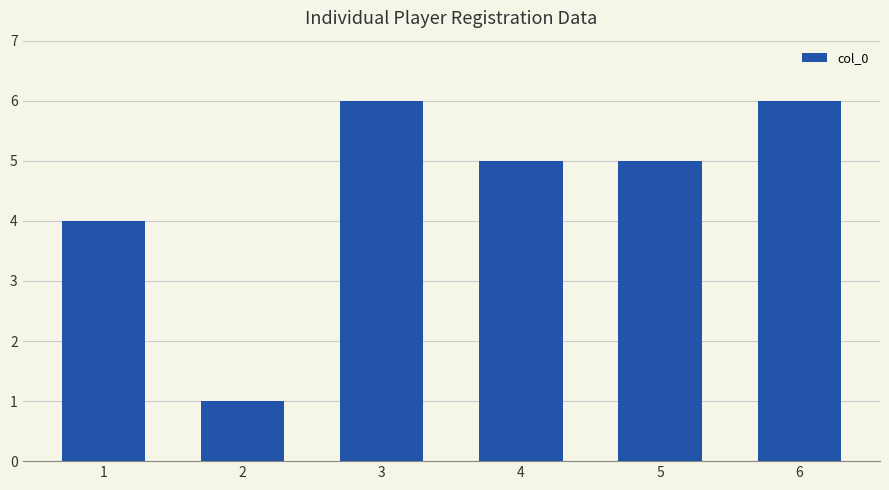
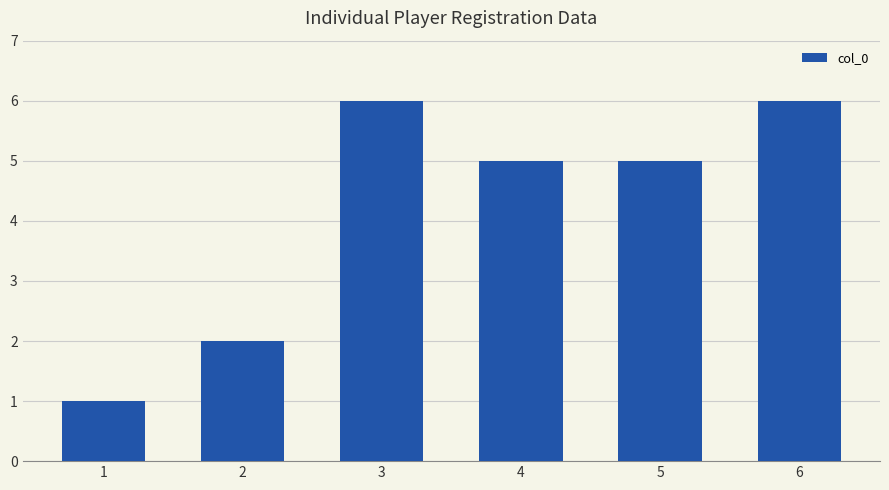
  {
-   "1": 4,
-   "2": 1,
+   "1": 1,
+   "2": 2,
    "3": 6,
    "4": 5,
    "5": 5,
    "6": 6
  }
